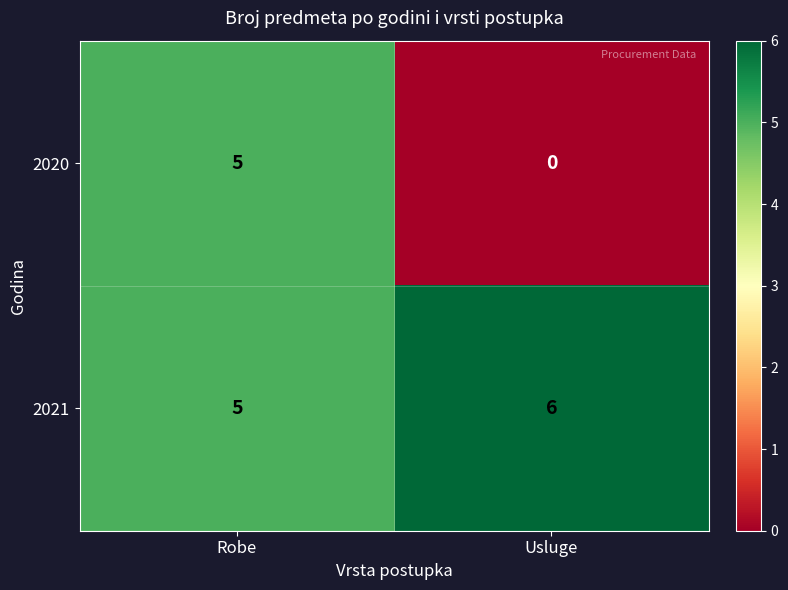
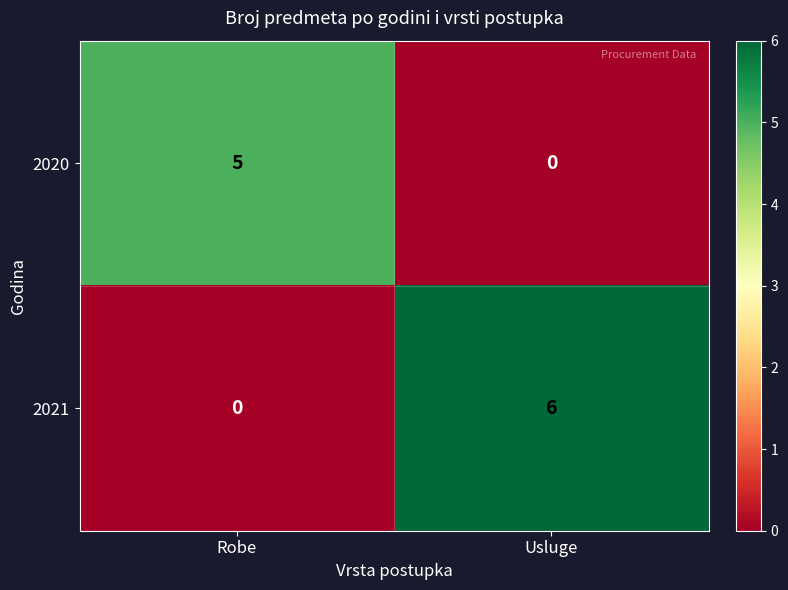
  {
    "2020": {
      "Robe": 5
    },
    "2021": {
-     "Robe": 5,
+     "Robe": 0,
      "Usluge": 6
    }
  }
